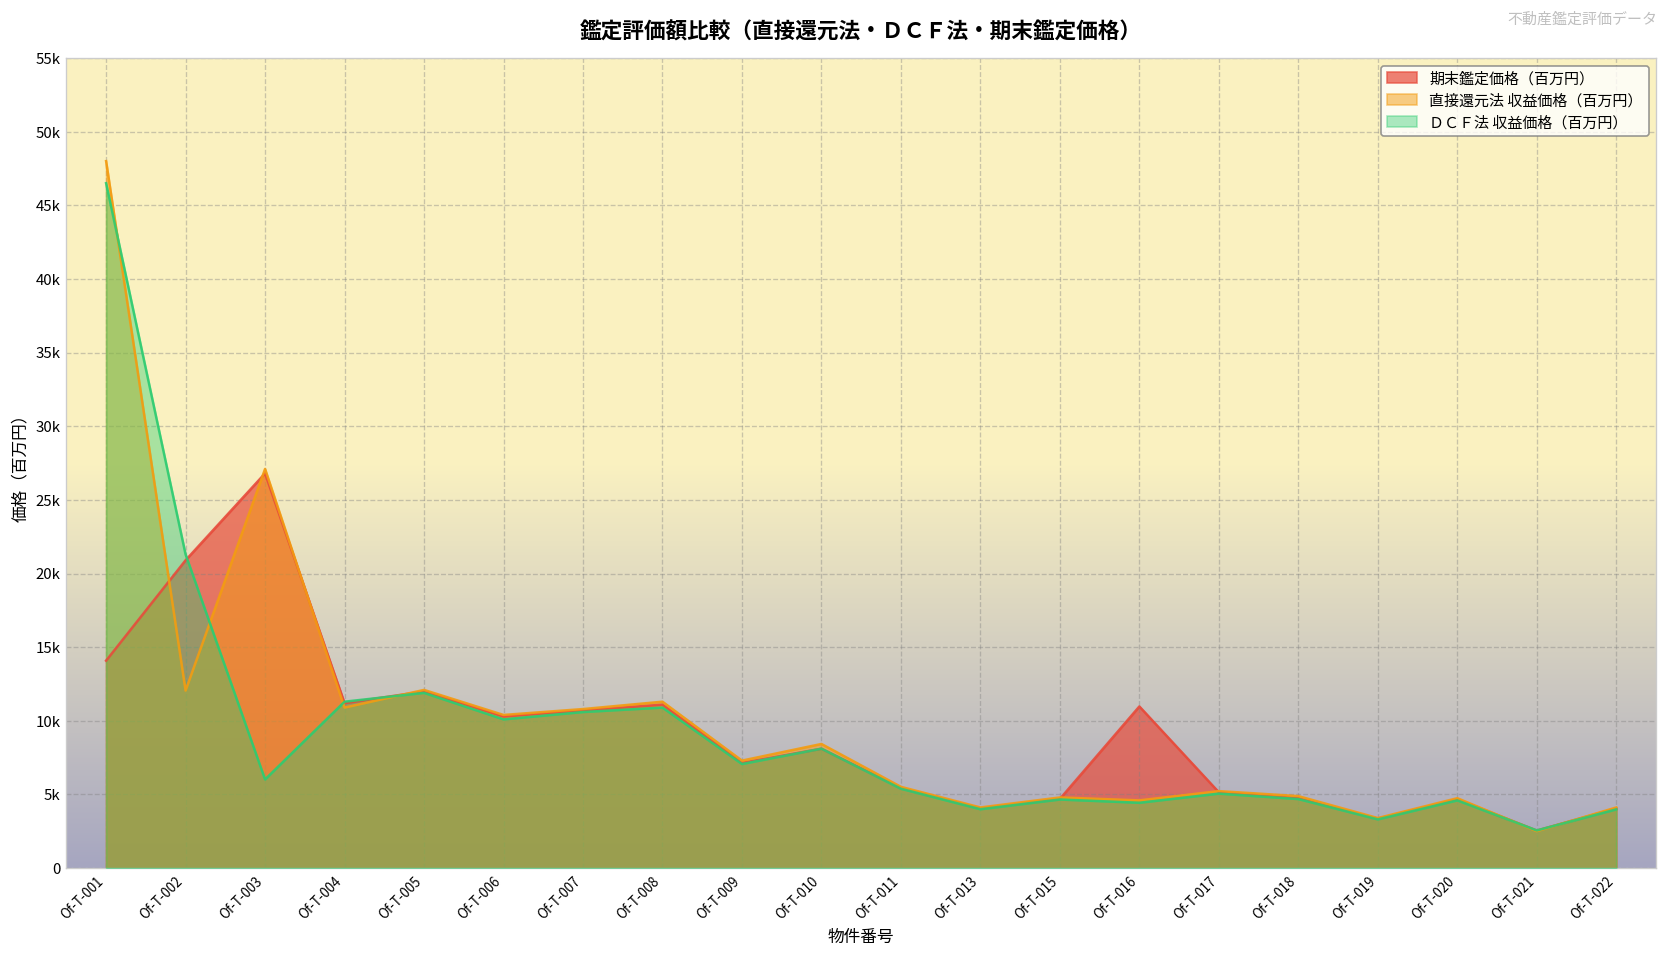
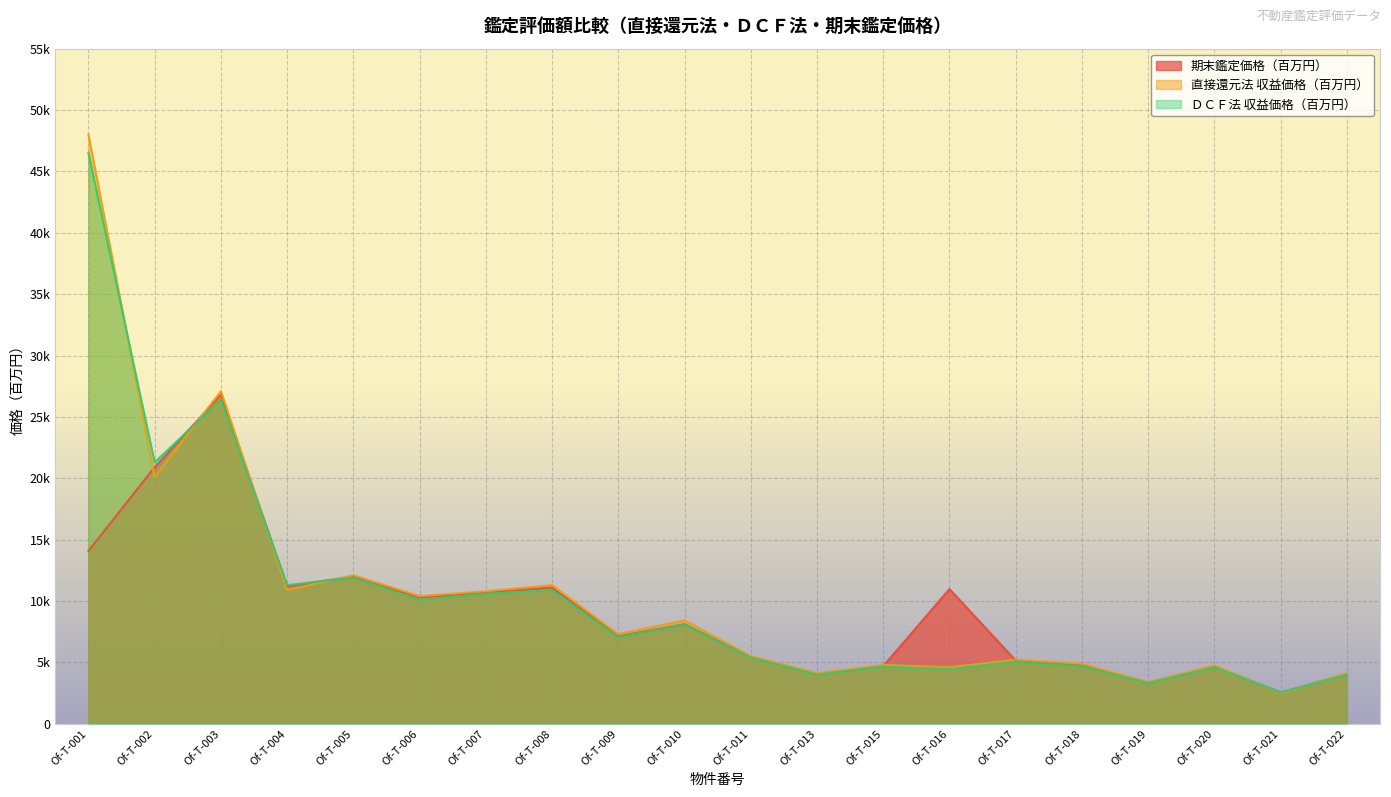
  {
    "期末鑑定価格（百万円）": {
      "Of-T-001": 14100,
      "Of-T-002": 20900,
      "Of-T-003": 26800,
      "Of-T-016": 11000
    },
    "直接還元法 収益価格（百万円）": {
      "Of-T-001": 48000,
-     "Of-T-002": 12100,
+     "Of-T-002": 20100,
      "Of-T-003": 27100,
      "Of-T-004": 10900,
      "Of-T-010": 8400
    },
    "ＤＣＦ法 収益価格（百万円）": {
      "Of-T-001": 46500,
      "Of-T-002": 21300,
-     "Of-T-003": 6000
+     "Of-T-003": 26400
    }
  }
